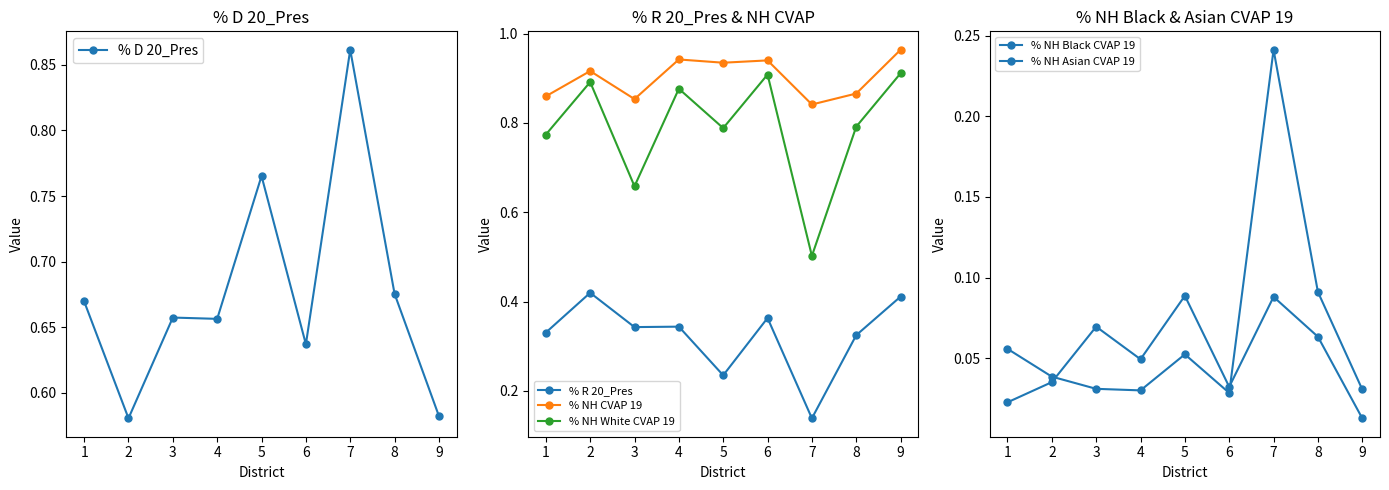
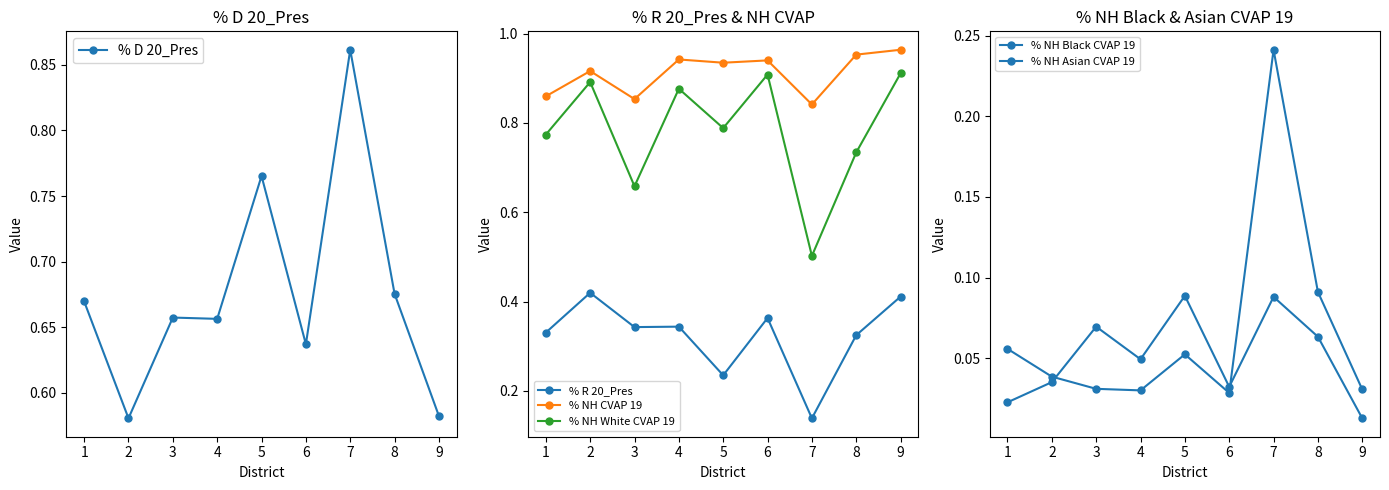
  {
    "% D 20_Pres": {
      "1": 0.670,
      "2": 0.580,
      "3": 0.657,
      "4": 0.656,
      "5": 0.765,
      "6": 0.637,
      "7": 0.862,
      "8": 0.675,
      "9": 0.582
    },
    "% R 20_Pres & NH CVAP": {
      "% R 20_Pres": {
        "1": 0.33,
        "2": 0.42,
        "3": 0.34,
        "4": 0.34,
        "5": 0.23,
        "6": 0.36,
        "7": 0.14,
        "8": 0.32,
        "9": 0.41
      },
      "% NH CVAP 19": {
        "1": 0.86,
        "2": 0.92,
        "3": 0.85,
        "4": 0.94,
        "5": 0.93,
        "6": 0.94,
        "7": 0.84,
-       "8": 0.87,
+       "8": 0.95,
        "9": 0.96
      },
      "% NH White CVAP 19": {
        "1": 0.77,
        "2": 0.89,
        "3": 0.66,
        "4": 0.88,
        "5": 0.79,
        "6": 0.91,
        "7": 0.50,
-       "8": 0.79,
+       "8": 0.73,
        "9": 0.91
      }
    }
  }
